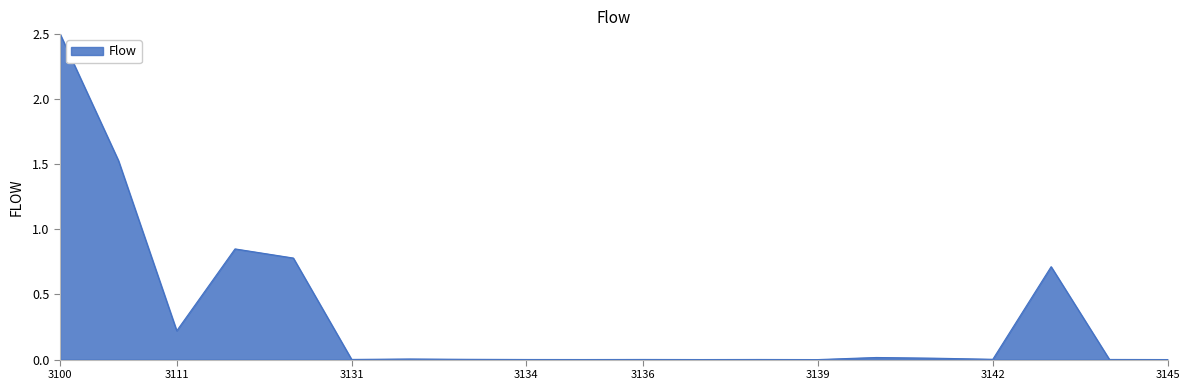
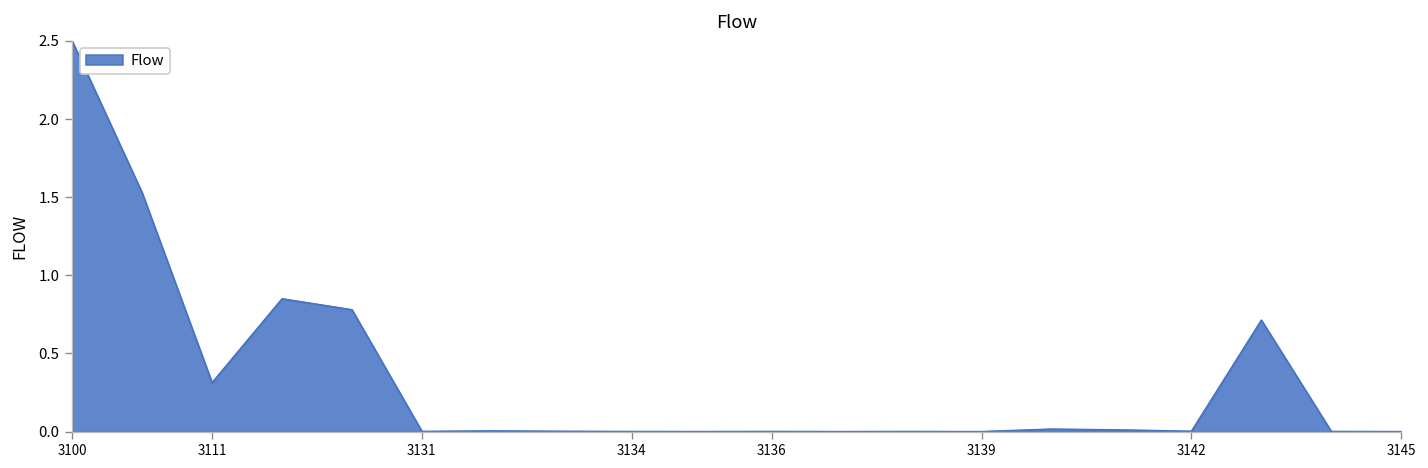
  {
    "3100": 2.50,
-   "3111": 0.22,
+   "3111": 0.31,
    "3131": 0.00,
    "3134": 0.00,
    "3136": 0.00,
    "3139": 0.00,
    "3142": 0.00,
    "3145": 0.00
  }
